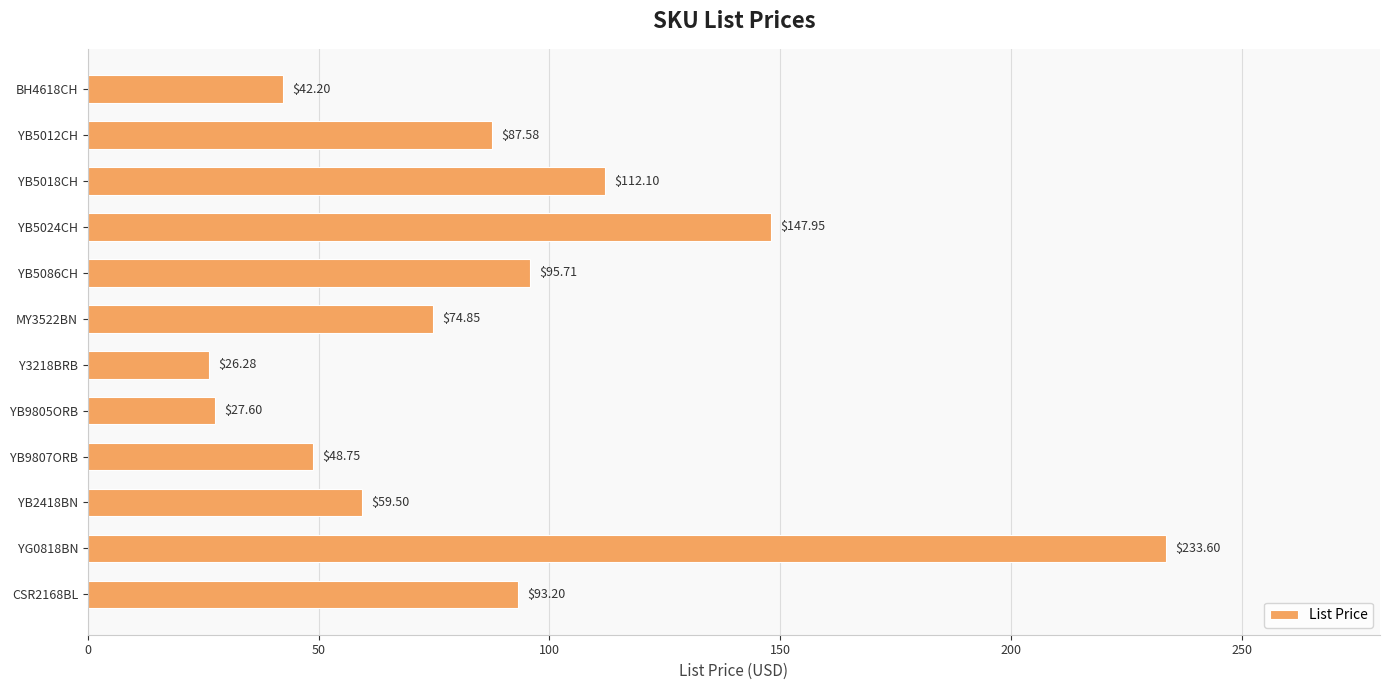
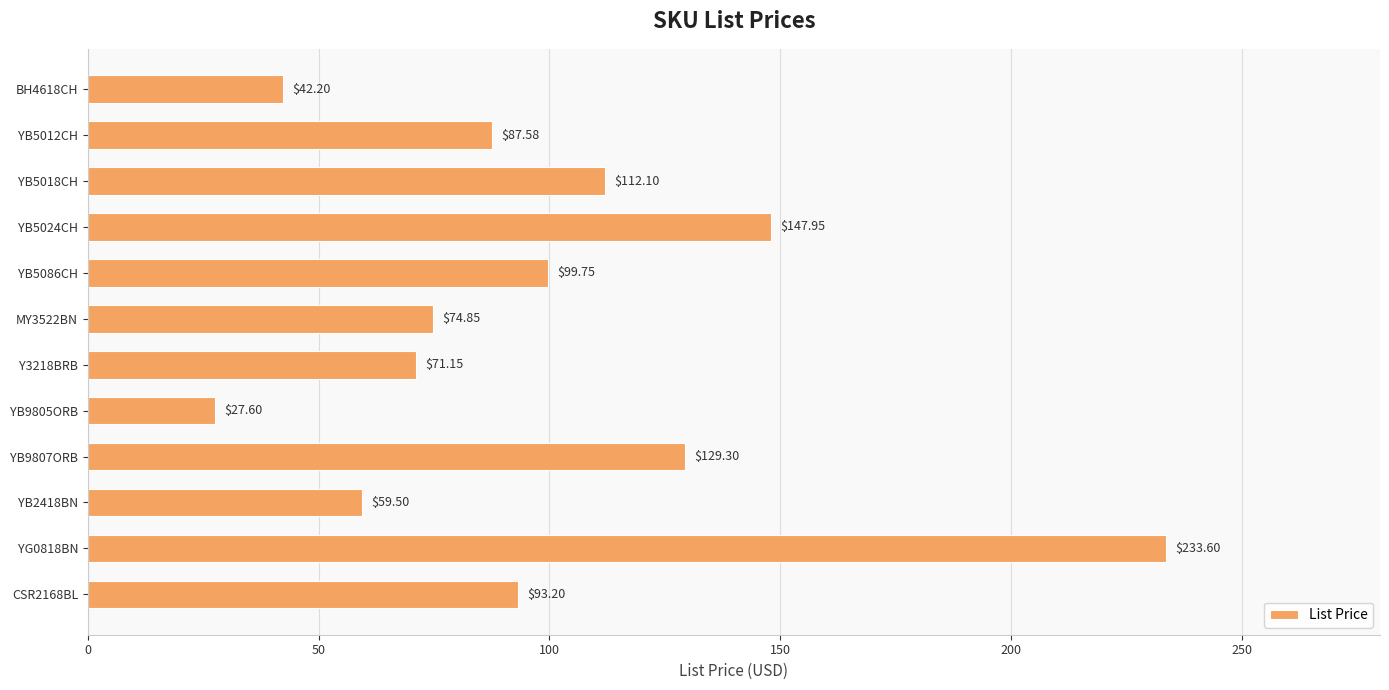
  {
    "BH4618CH": "$42.20",
    "YB5012CH": "$87.58",
    "YB5018CH": "$112.10",
    "YB5024CH": "$147.95",
-   "YB5086CH": "$95.71",
+   "YB5086CH": "$99.75",
    "MY3522BN": "$74.85",
-   "Y3218BRB": "$26.28",
+   "Y3218BRB": "$71.15",
    "YB9805ORB": "$27.60",
-   "YB9807ORB": "$48.75",
+   "YB9807ORB": "$129.30",
    "YB2418BN": "$59.50",
    "YG0818BN": "$233.60",
    "CSR2168BL": "$93.20"
  }
